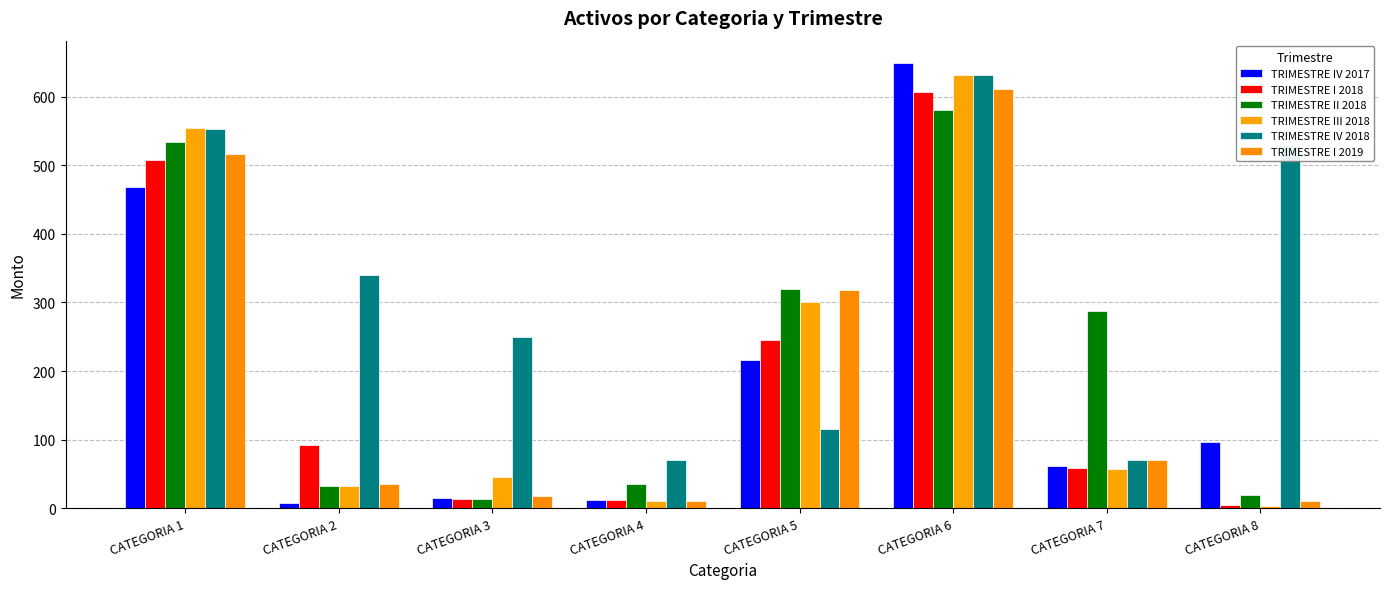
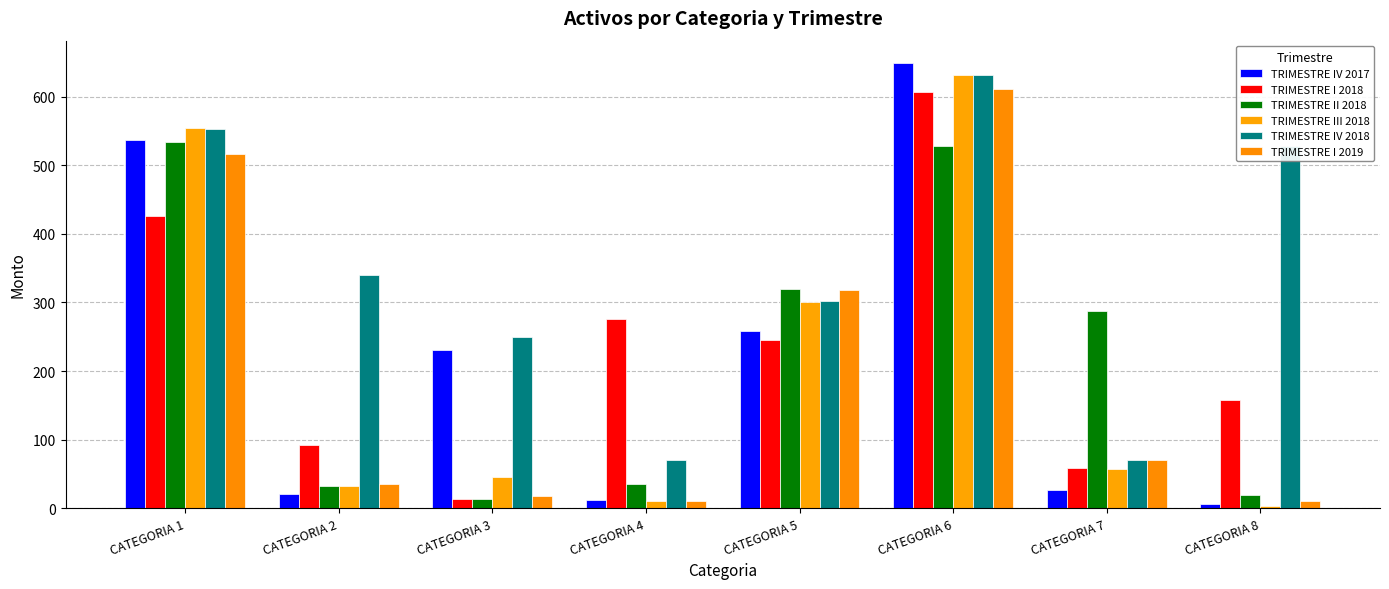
  {
    "TRIMESTRE IV 2017": {
-     "CATEGORIA 1": 470,
-     "CATEGORIA 2": 10,
-     "CATEGORIA 3": 20,
+     "CATEGORIA 1": 540,
+     "CATEGORIA 2": 20,
+     "CATEGORIA 3": 230,
      "CATEGORIA 4": 10,
-     "CATEGORIA 5": 220,
+     "CATEGORIA 5": 260,
      "CATEGORIA 6": 650,
-     "CATEGORIA 7": 60,
-     "CATEGORIA 8": 100
+     "CATEGORIA 7": 30,
+     "CATEGORIA 8": 10
    },
    "TRIMESTRE I 2018": {
-     "CATEGORIA 1": 510,
+     "CATEGORIA 1": 430,
      "CATEGORIA 2": 90,
      "CATEGORIA 3": 10,
-     "CATEGORIA 4": 10,
+     "CATEGORIA 4": 280,
      "CATEGORIA 5": 250,
      "CATEGORIA 6": 610,
      "CATEGORIA 7": 60,
-     "CATEGORIA 8": 0
+     "CATEGORIA 8": 160
    },
    "TRIMESTRE II 2018": {
      "CATEGORIA 1": 530,
      "CATEGORIA 2": 30,
      "CATEGORIA 3": 10,
      "CATEGORIA 4": 40,
      "CATEGORIA 5": 320,
-     "CATEGORIA 6": 580,
+     "CATEGORIA 6": 530,
      "CATEGORIA 7": 290,
      "CATEGORIA 8": 20
    },
    "TRIMESTRE IV 2018": {
      "CATEGORIA 1": 550,
      "CATEGORIA 2": 340,
      "CATEGORIA 3": 250,
      "CATEGORIA 4": 70,
-     "CATEGORIA 5": 120,
+     "CATEGORIA 5": 300,
      "CATEGORIA 6": 630,
      "CATEGORIA 7": 70
    }
  }
